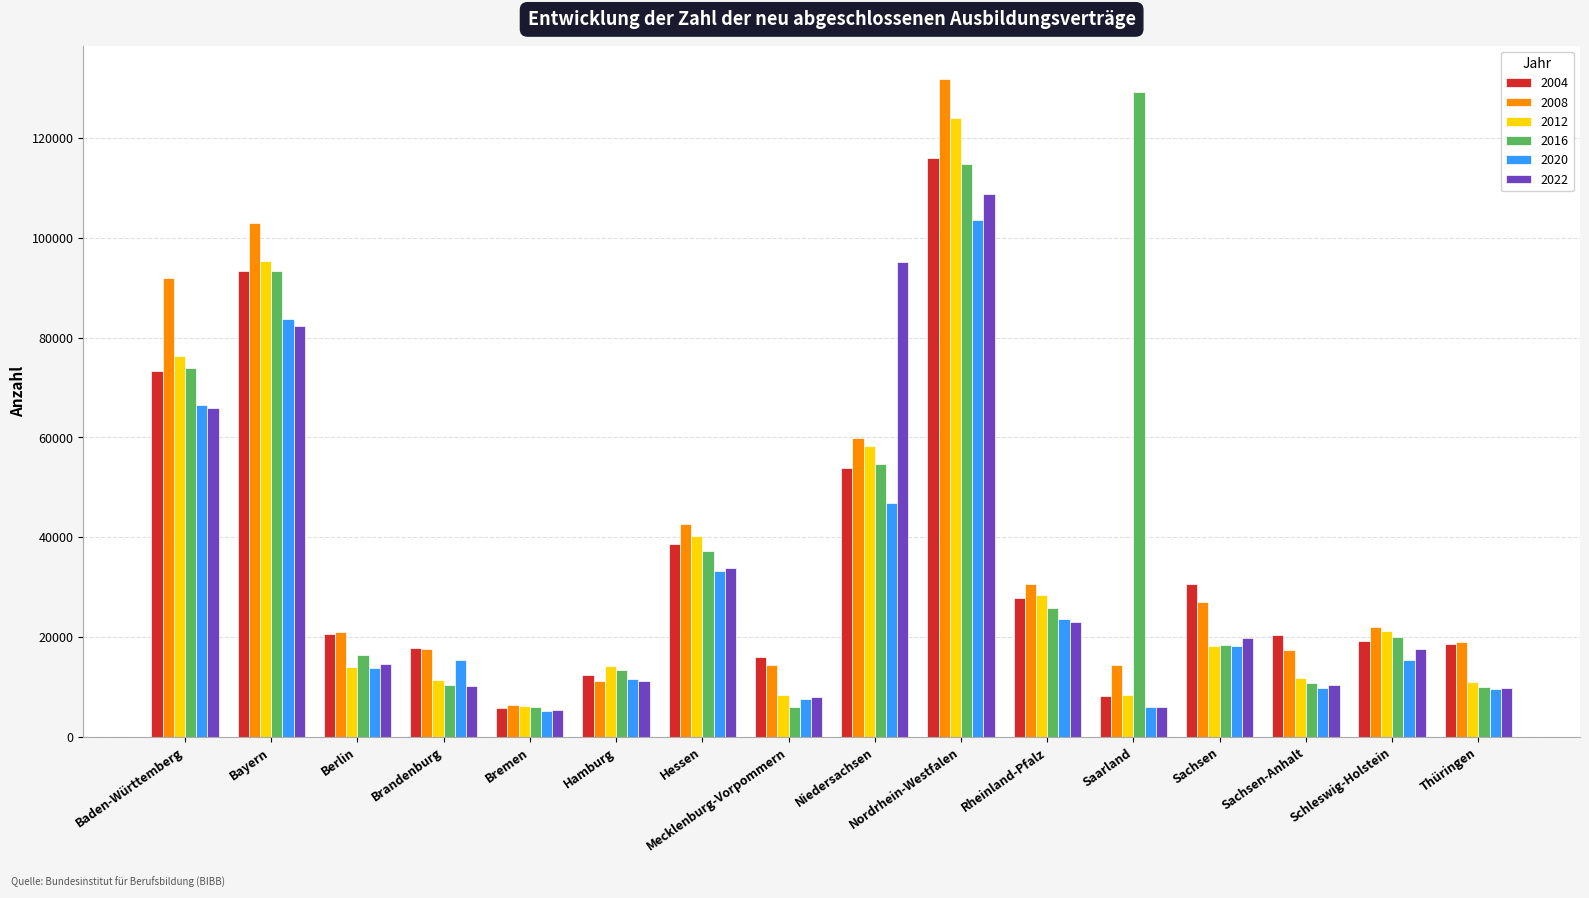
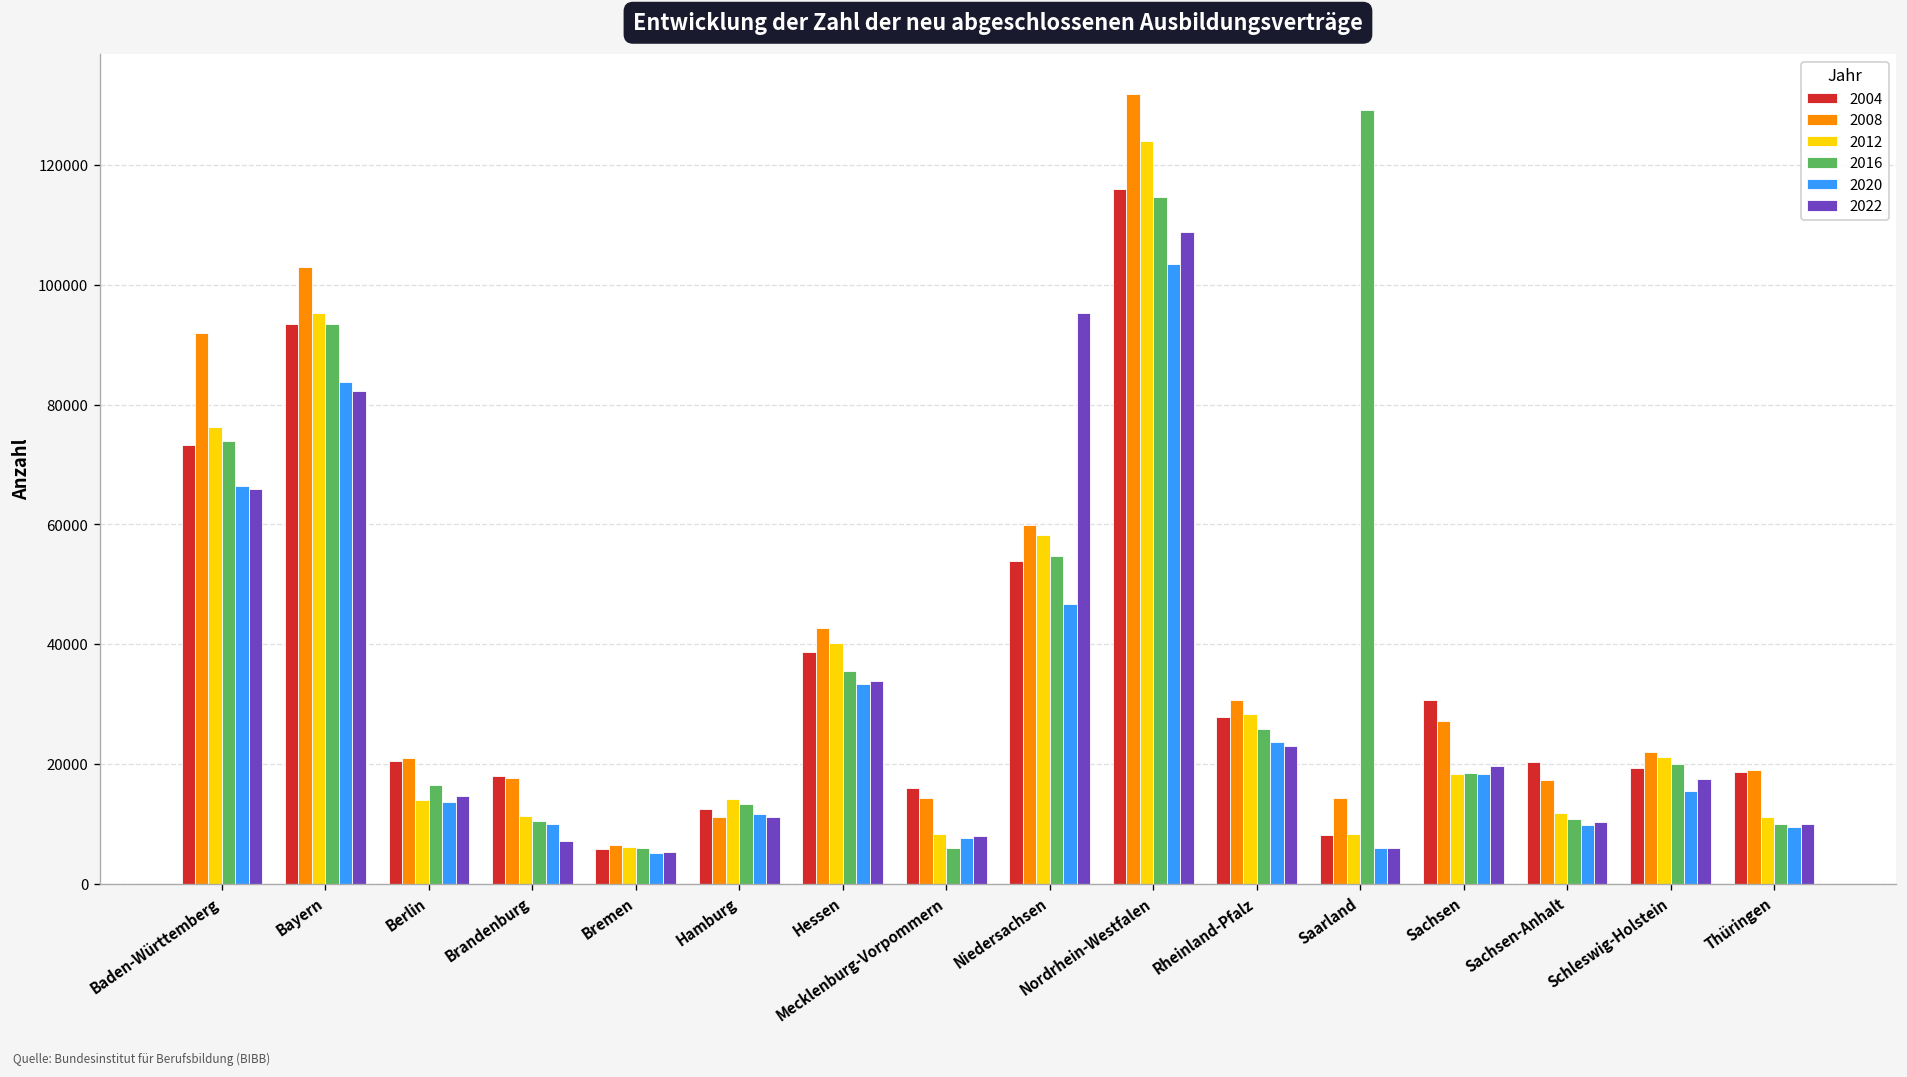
  {
    "2004": {
      "Baden-Württemberg": 73000,
      "Bayern": 93000,
      "Berlin": 21000,
      "Brandenburg": 18000,
      "Bremen": 6000,
      "Hamburg": 12000,
      "Hessen": 39000,
      "Mecklenburg-Vorpommern": 16000,
      "Niedersachsen": 54000,
      "Nordrhein-Westfalen": 116000,
      "Rheinland-Pfalz": 28000,
      "Saarland": 8000,
      "Sachsen": 31000,
      "Sachsen-Anhalt": 20000,
      "Schleswig-Holstein": 19000,
      "Thüringen": 19000
    },
    "2008": {
      "Baden-Württemberg": 92000,
      "Bayern": 103000,
      "Berlin": 21000,
      "Brandenburg": 18000,
      "Bremen": 6000,
      "Hamburg": 11000,
      "Hessen": 43000,
      "Mecklenburg-Vorpommern": 14000,
      "Niedersachsen": 60000,
      "Nordrhein-Westfalen": 132000,
      "Rheinland-Pfalz": 31000,
      "Saarland": 14000,
      "Sachsen": 27000,
      "Sachsen-Anhalt": 17000,
      "Schleswig-Holstein": 22000,
      "Thüringen": 19000
    },
    "2012": {
      "Baden-Württemberg": 76000,
      "Bayern": 95000,
      "Berlin": 14000,
      "Brandenburg": 11000,
      "Bremen": 6000,
      "Hamburg": 14000,
      "Hessen": 40000,
      "Mecklenburg-Vorpommern": 8000,
      "Niedersachsen": 58000,
      "Nordrhein-Westfalen": 124000,
      "Rheinland-Pfalz": 28000,
      "Saarland": 8000,
      "Sachsen": 18000,
      "Sachsen-Anhalt": 12000,
      "Schleswig-Holstein": 21000,
      "Thüringen": 11000
    },
    "2016": {
      "Baden-Württemberg": 74000,
      "Bayern": 93000,
      "Berlin": 16000,
      "Brandenburg": 10000,
      "Bremen": 6000,
      "Hamburg": 13000,
-     "Hessen": 37000,
+     "Hessen": 35000,
      "Mecklenburg-Vorpommern": 6000,
      "Niedersachsen": 55000,
      "Nordrhein-Westfalen": 115000,
      "Rheinland-Pfalz": 26000,
      "Saarland": 129000,
      "Sachsen": 18000,
      "Sachsen-Anhalt": 11000,
      "Schleswig-Holstein": 20000,
      "Thüringen": 10000
    },
    "2020": {
      "Baden-Württemberg": 66000,
      "Bayern": 84000,
      "Berlin": 14000,
-     "Brandenburg": 15000,
+     "Brandenburg": 10000,
      "Bremen": 5000,
      "Hamburg": 12000,
      "Hessen": 33000,
      "Mecklenburg-Vorpommern": 8000,
      "Niedersachsen": 47000,
      "Nordrhein-Westfalen": 104000,
      "Rheinland-Pfalz": 24000,
      "Saarland": 6000,
      "Sachsen": 18000,
      "Sachsen-Anhalt": 10000,
      "Schleswig-Holstein": 15000,
      "Thüringen": 10000
    },
    "2022": {
      "Baden-Württemberg": 66000,
      "Bayern": 82000,
      "Berlin": 15000,
-     "Brandenburg": 10000,
+     "Brandenburg": 7000,
      "Bremen": 5000,
      "Hamburg": 11000,
      "Hessen": 34000,
      "Mecklenburg-Vorpommern": 8000,
      "Niedersachsen": 95000,
      "Nordrhein-Westfalen": 109000,
      "Rheinland-Pfalz": 23000,
      "Saarland": 6000,
      "Sachsen": 20000,
      "Sachsen-Anhalt": 10000,
      "Schleswig-Holstein": 18000,
      "Thüringen": 10000
    }
  }
